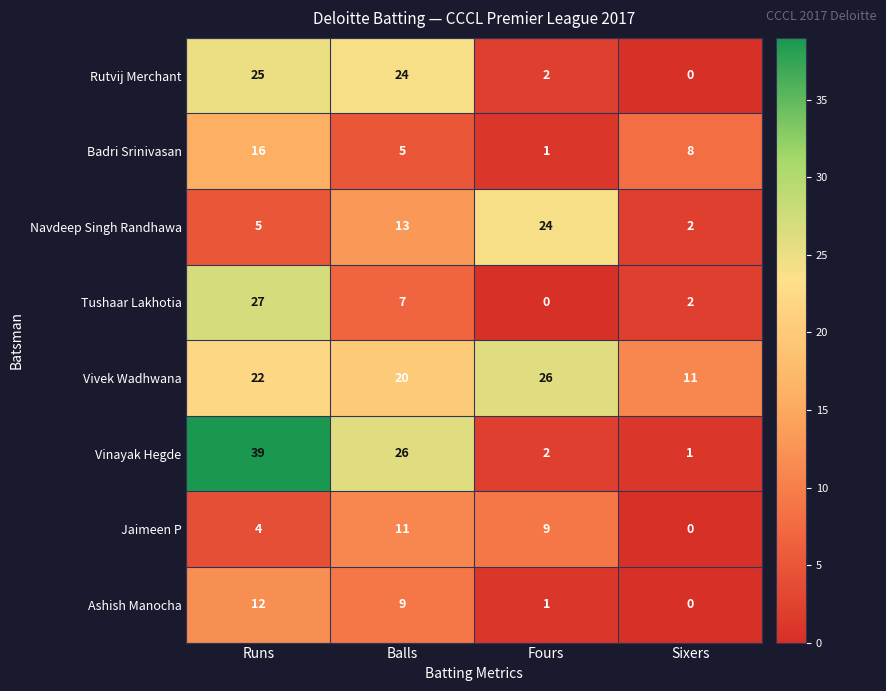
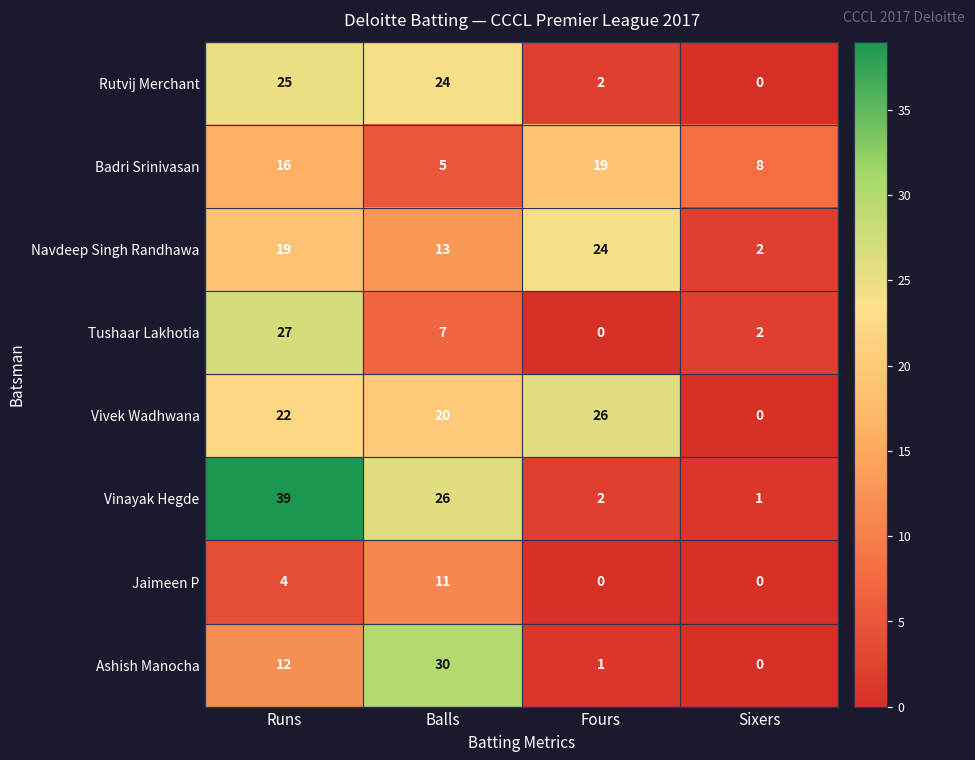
  {
    "Rutvij Merchant": {
      "Runs": 25,
      "Balls": 24,
      "Fours": 2,
      "Sixers": 0
    },
    "Badri Srinivasan": {
      "Runs": 16,
      "Balls": 5,
-     "Fours": 1,
+     "Fours": 19,
      "Sixers": 8
    },
    "Navdeep Singh Randhawa": {
-     "Runs": 5,
+     "Runs": 19,
      "Balls": 13,
      "Fours": 24,
      "Sixers": 2
    },
    "Tushaar Lakhotia": {
      "Runs": 27,
      "Balls": 7,
      "Fours": 0,
      "Sixers": 2
    },
    "Vivek Wadhwana": {
      "Runs": 22,
      "Balls": 20,
      "Fours": 26,
-     "Sixers": 11
+     "Sixers": 0
    },
    "Vinayak Hegde": {
      "Runs": 39,
      "Balls": 26,
      "Fours": 2,
      "Sixers": 1
    },
    "Jaimeen P": {
      "Runs": 4,
      "Balls": 11,
-     "Fours": 9,
+     "Fours": 0,
      "Sixers": 0
    },
    "Ashish Manocha": {
      "Runs": 12,
-     "Balls": 9,
+     "Balls": 30,
      "Fours": 1,
      "Sixers": 0
    }
  }
